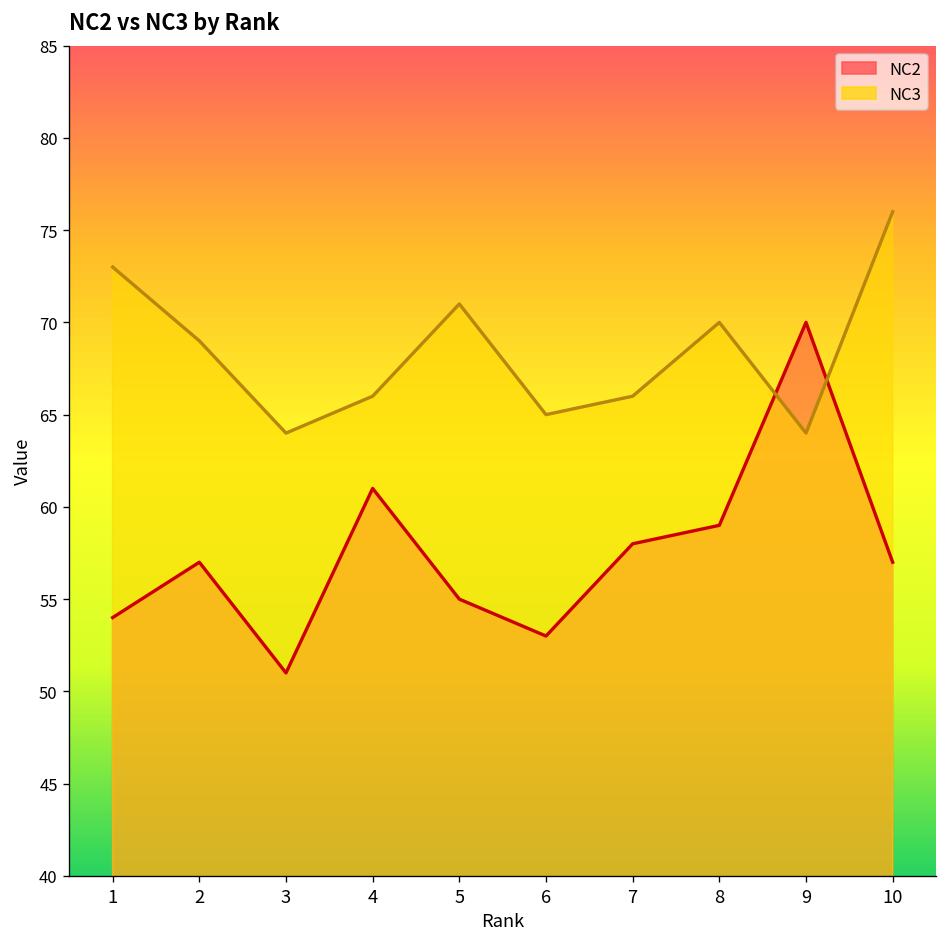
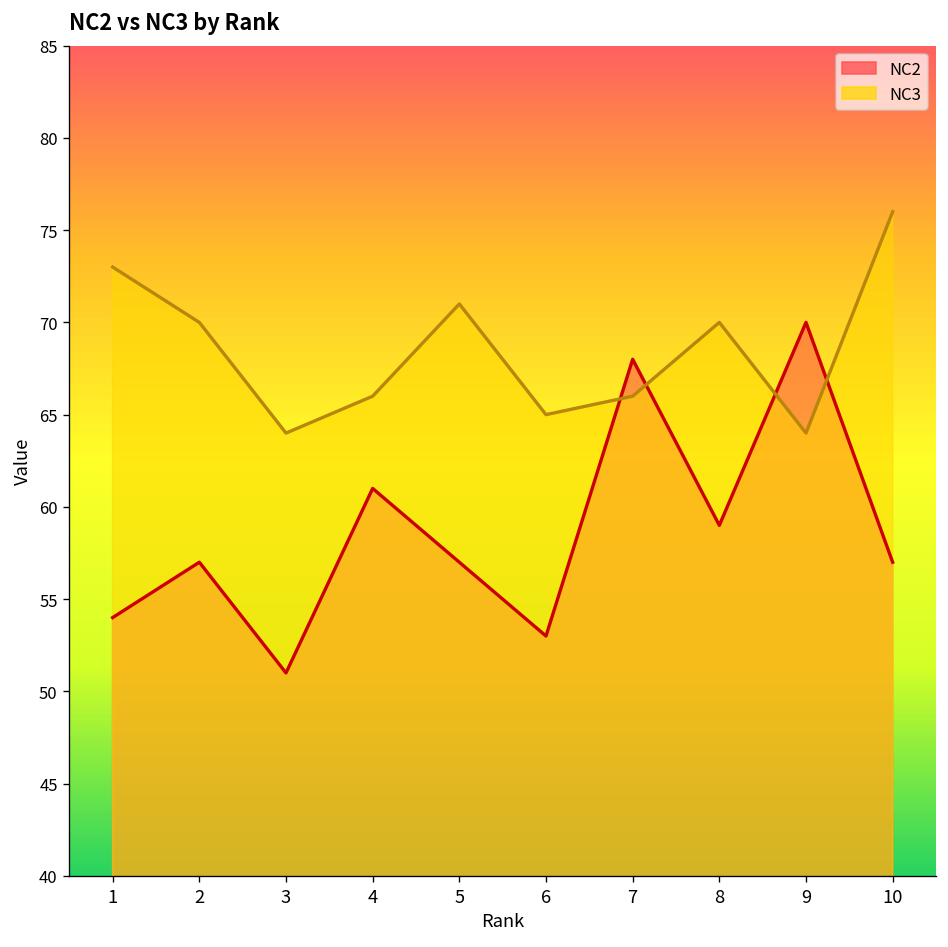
  {
    "NC2": {
      "1": 54,
      "2": 57,
      "3": 51,
      "4": 61,
-     "5": 55,
+     "5": 57,
      "6": 53,
-     "7": 58,
+     "7": 68,
      "8": 59,
      "9": 70,
      "10": 57
    },
    "NC3": {
      "1": 73,
-     "2": 69,
+     "2": 70,
      "3": 64,
      "4": 66,
      "5": 71,
      "6": 65,
      "7": 66,
      "8": 70,
      "9": 64,
      "10": 76
    }
  }
